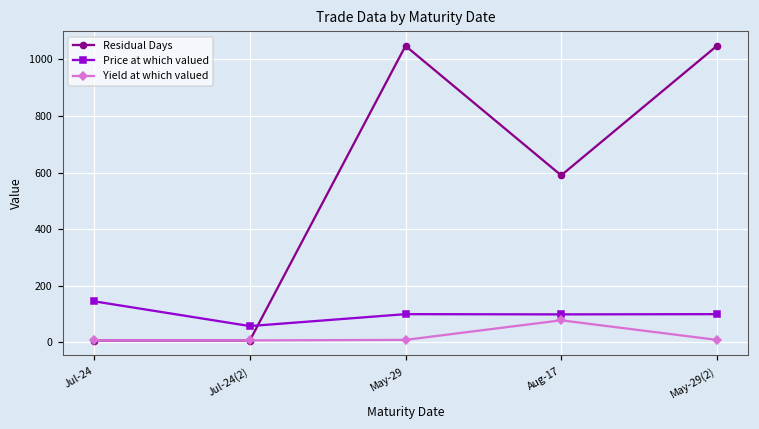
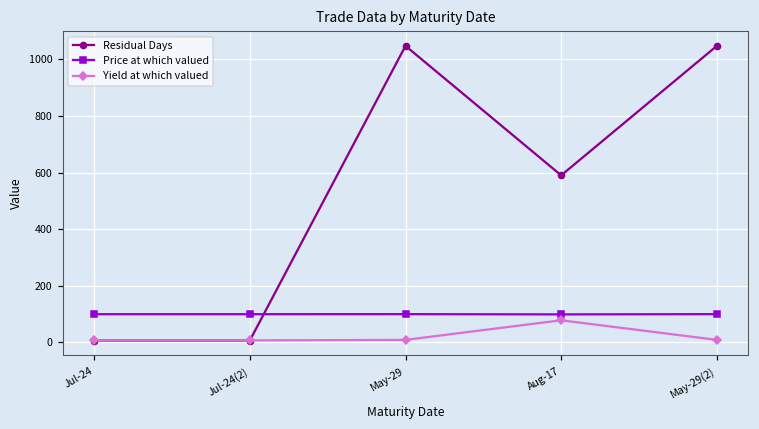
  {
    "Residual Days": {
      "May-29": 1050,
      "Aug-17": 590,
      "May-29(2)": 1050
    },
    "Price at which valued": {
-     "Jul-24": 150,
-     "Jul-24(2)": 60,
+     "Jul-24": 100,
+     "Jul-24(2)": 100,
      "May-29": 100,
      "Aug-17": 100,
      "May-29(2)": 100
    },
    "Yield at which valued": {
      "May-29": 10,
      "Aug-17": 80,
      "May-29(2)": 10
    }
  }
